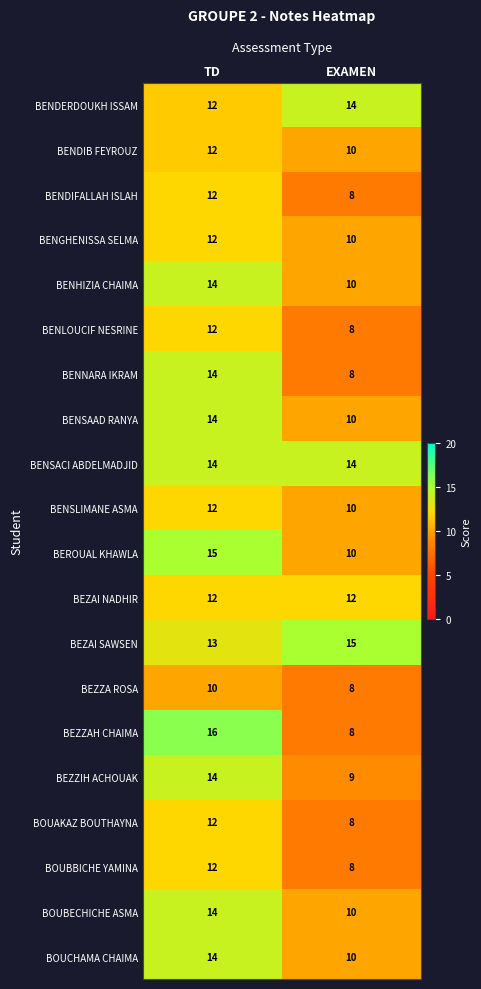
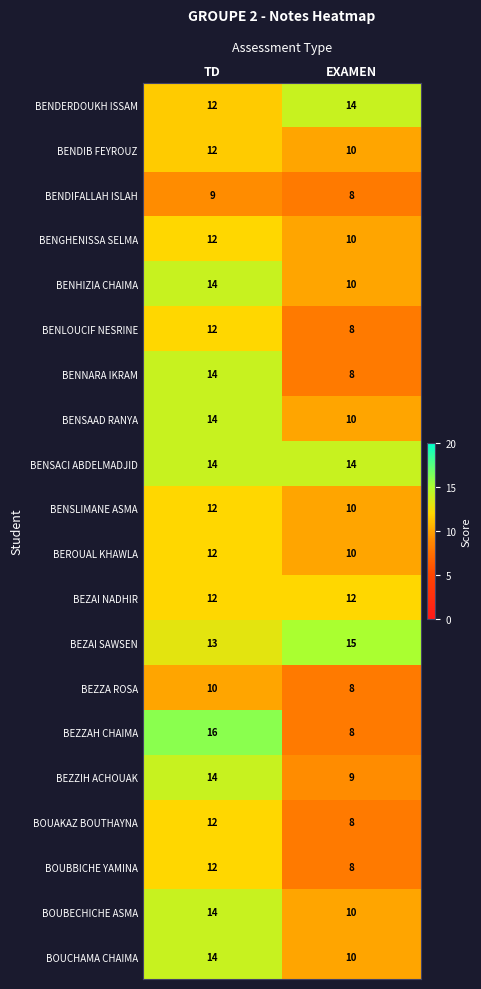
  {
    "BENDERDOUKH ISSAM": {
      "TD": 12,
      "EXAMEN": 14
    },
    "BENDIB FEYROUZ": {
      "TD": 12,
      "EXAMEN": 10
    },
    "BENDIFALLAH ISLAH": {
-     "TD": 12,
+     "TD": 9,
      "EXAMEN": 8
    },
    "BENGHENISSA SELMA": {
      "TD": 12,
      "EXAMEN": 10
    },
    "BENHIZIA CHAIMA": {
      "TD": 14,
      "EXAMEN": 10
    },
    "BENLOUCIF NESRINE": {
      "TD": 12,
      "EXAMEN": 8
    },
    "BENNARA IKRAM": {
      "TD": 14,
      "EXAMEN": 8
    },
    "BENSAAD RANYA": {
      "TD": 14,
      "EXAMEN": 10
    },
    "BENSACI ABDELMADJID": {
      "TD": 14,
      "EXAMEN": 14
    },
    "BENSLIMANE ASMA": {
      "TD": 12,
      "EXAMEN": 10
    },
    "BEROUAL KHAWLA": {
-     "TD": 15,
+     "TD": 12,
      "EXAMEN": 10
    },
    "BEZAI NADHIR": {
      "TD": 12,
      "EXAMEN": 12
    },
    "BEZAI SAWSEN": {
      "TD": 13,
      "EXAMEN": 15
    },
    "BEZZA ROSA": {
      "TD": 10,
      "EXAMEN": 8
    },
    "BEZZAH CHAIMA": {
      "TD": 16,
      "EXAMEN": 8
    },
    "BEZZIH ACHOUAK": {
      "TD": 14,
      "EXAMEN": 9
    },
    "BOUAKAZ BOUTHAYNA": {
      "TD": 12,
      "EXAMEN": 8
    },
    "BOUBBICHE YAMINA": {
      "TD": 12,
      "EXAMEN": 8
    },
    "BOUBECHICHE ASMA": {
      "TD": 14,
      "EXAMEN": 10
    },
    "BOUCHAMA CHAIMA": {
      "TD": 14,
      "EXAMEN": 10
    }
  }
